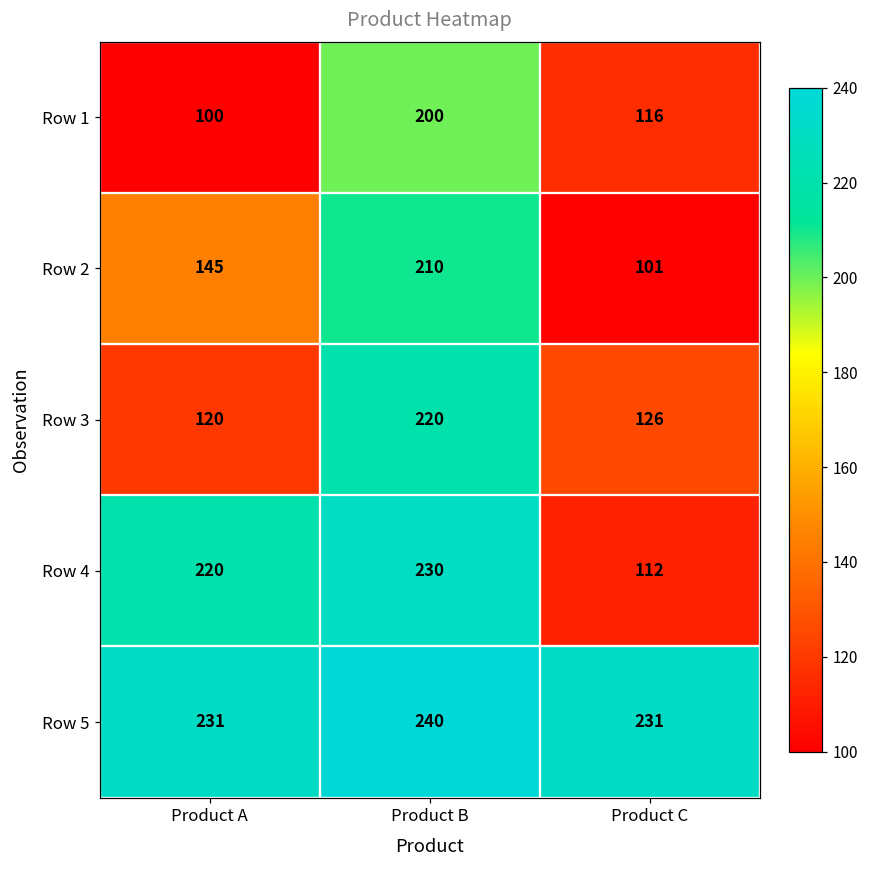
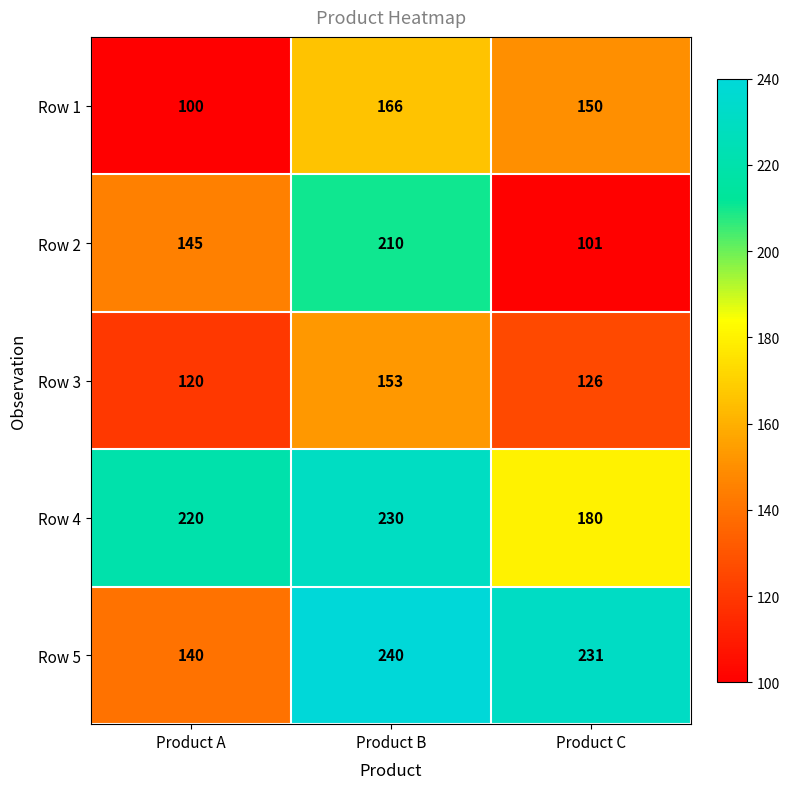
  {
    "Row 1": {
      "Product A": 100,
-     "Product B": 200,
-     "Product C": 116
+     "Product B": 166,
+     "Product C": 150
    },
    "Row 2": {
      "Product A": 145,
      "Product B": 210,
      "Product C": 101
    },
    "Row 3": {
      "Product A": 120,
-     "Product B": 220,
+     "Product B": 153,
      "Product C": 126
    },
    "Row 4": {
      "Product A": 220,
      "Product B": 230,
-     "Product C": 112
+     "Product C": 180
    },
    "Row 5": {
-     "Product A": 231,
+     "Product A": 140,
      "Product B": 240,
      "Product C": 231
    }
  }
